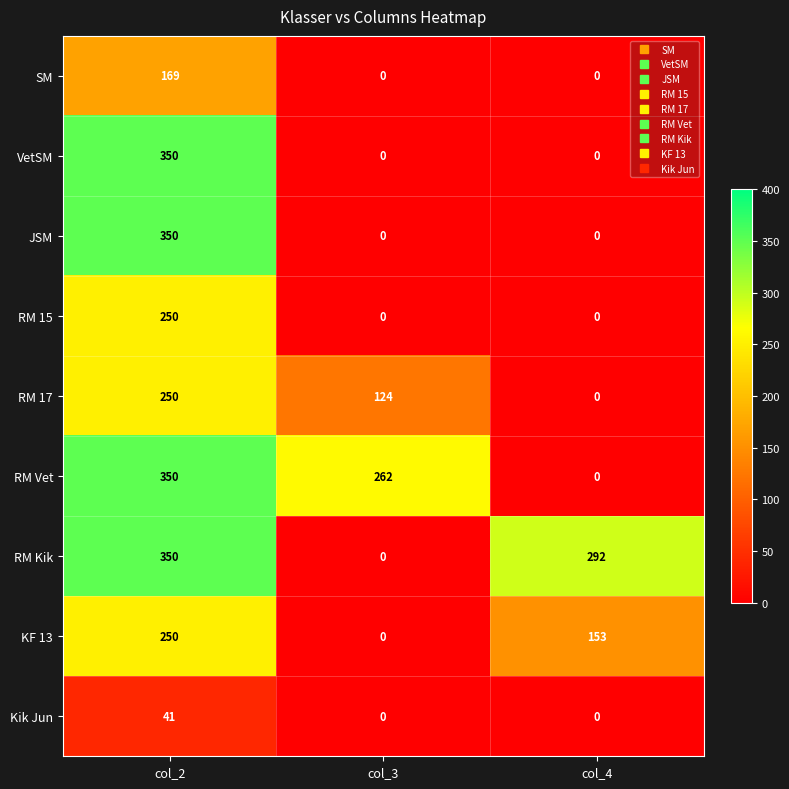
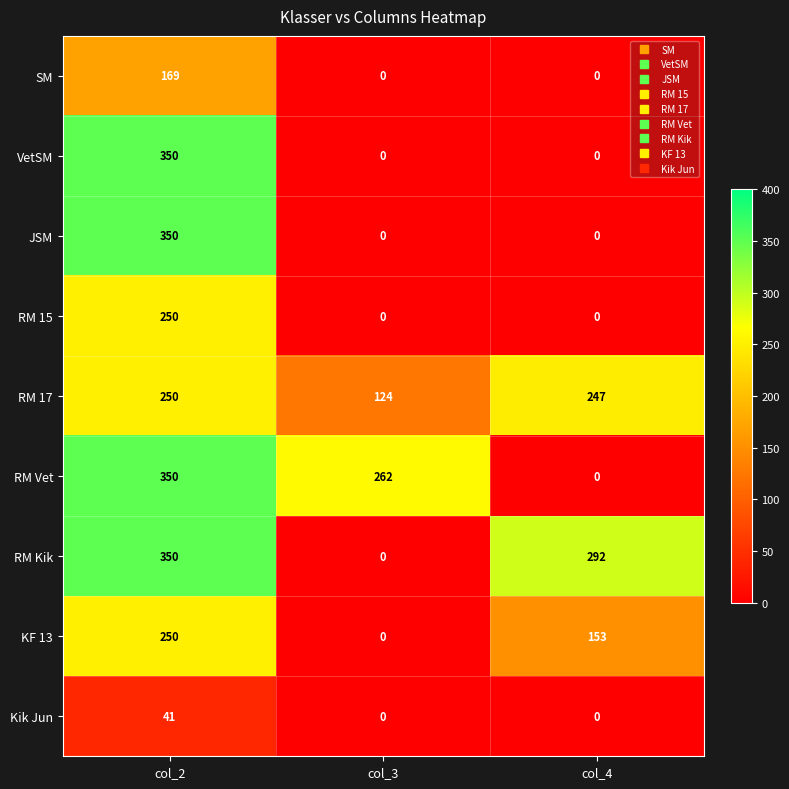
  {
    "SM": {
      "col_2": 169,
      "col_3": 0,
      "col_4": 0
    },
    "VetSM": {
      "col_2": 350,
      "col_3": 0,
      "col_4": 0
    },
    "JSM": {
      "col_2": 350,
      "col_3": 0,
      "col_4": 0
    },
    "RM 15": {
      "col_2": 250,
      "col_3": 0,
      "col_4": 0
    },
    "RM 17": {
      "col_2": 250,
      "col_3": 124,
-     "col_4": 0
+     "col_4": 247
    },
    "RM Vet": {
      "col_2": 350,
      "col_3": 262,
      "col_4": 0
    },
    "RM Kik": {
      "col_2": 350,
      "col_3": 0,
      "col_4": 292
    },
    "KF 13": {
      "col_2": 250,
      "col_3": 0,
      "col_4": 153
    },
    "Kik Jun": {
      "col_2": 41,
      "col_3": 0,
      "col_4": 0
    }
  }
